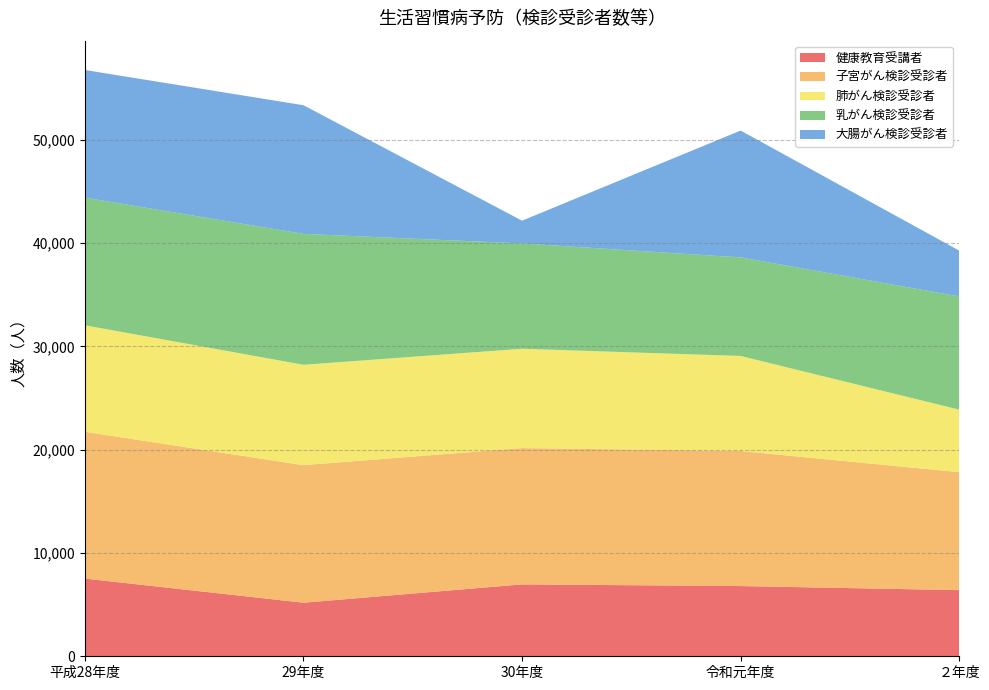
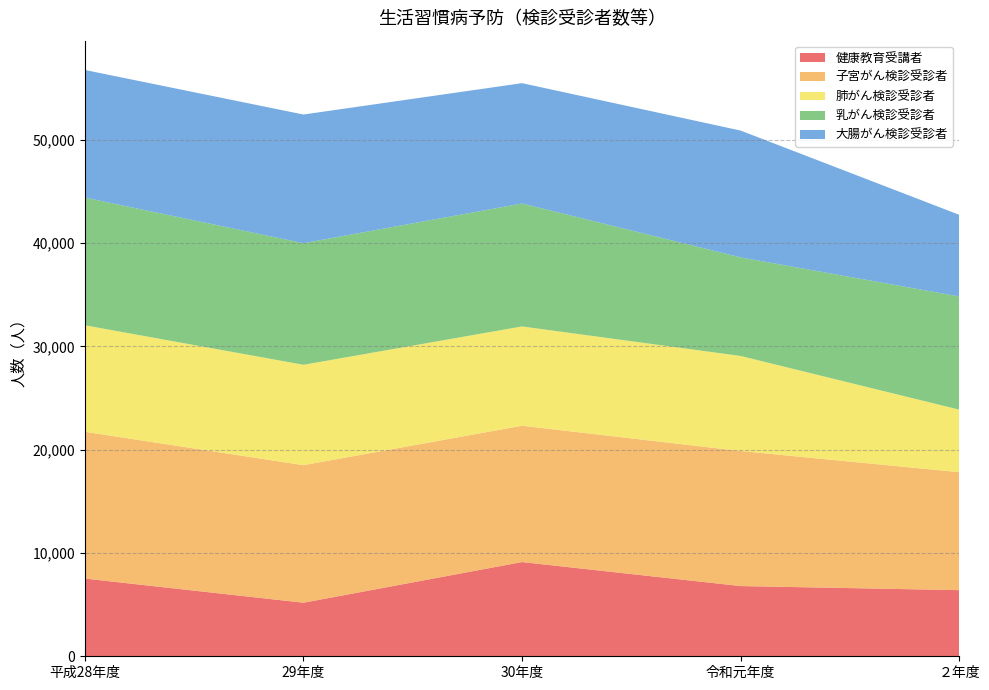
  {
    "健康教育受講者": {
      "平成28年度": "7,500",
      "29年度": "5,200",
-     "30年度": "7,000",
+     "30年度": "9,100",
      "令和元年度": "6,800",
      "２年度": "6,400"
    },
    "乳がん検診受診者": {
      "平成28年度": "12,400",
-     "29年度": "12,700",
-     "30年度": "10,200",
+     "29年度": "11,800",
+     "30年度": "11,900",
      "令和元年度": "9,500",
      "２年度": "11,000"
    },
    "大腸がん検診受診者": {
      "平成28年度": "12,400",
      "29年度": "12,500",
-     "30年度": "2,200",
+     "30年度": "11,600",
      "令和元年度": "12,300",
-     "２年度": "4,400"
+     "２年度": "7,900"
    }
  }
